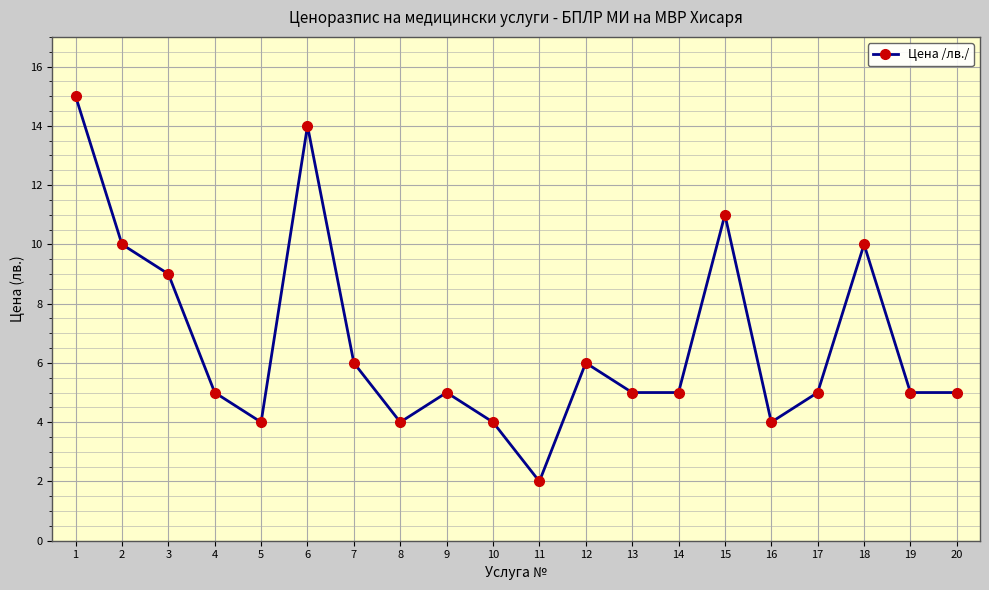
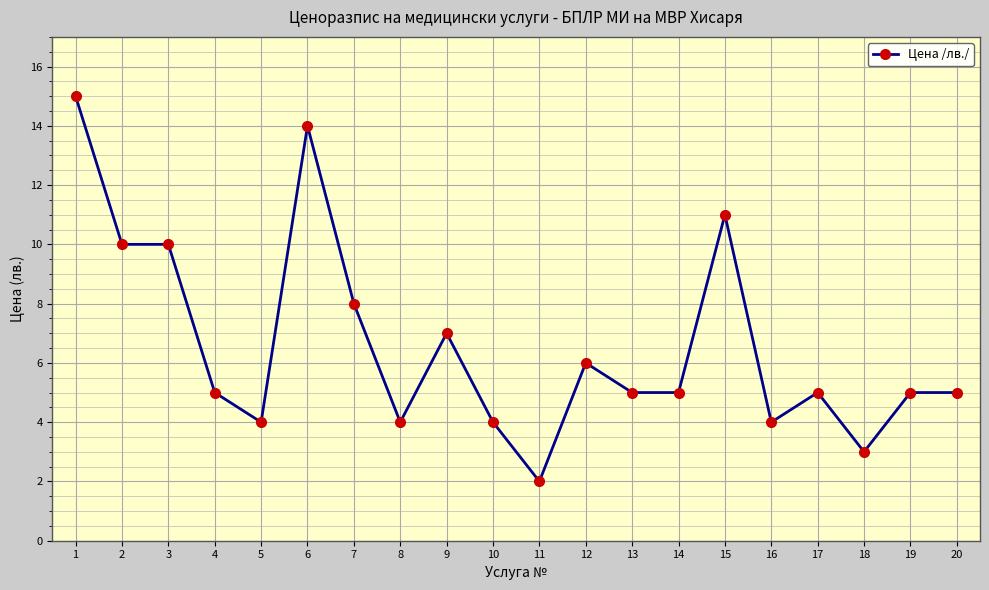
  {
    "1": 15,
    "2": 10,
-   "3": 9,
+   "3": 10,
    "4": 5,
    "5": 4,
    "6": 14,
-   "7": 6,
+   "7": 8,
    "8": 4,
-   "9": 5,
+   "9": 7,
    "10": 4,
    "11": 2,
    "12": 6,
    "13": 5,
    "14": 5,
    "15": 11,
    "16": 4,
    "17": 5,
-   "18": 10,
+   "18": 3,
    "19": 5,
    "20": 5
  }
